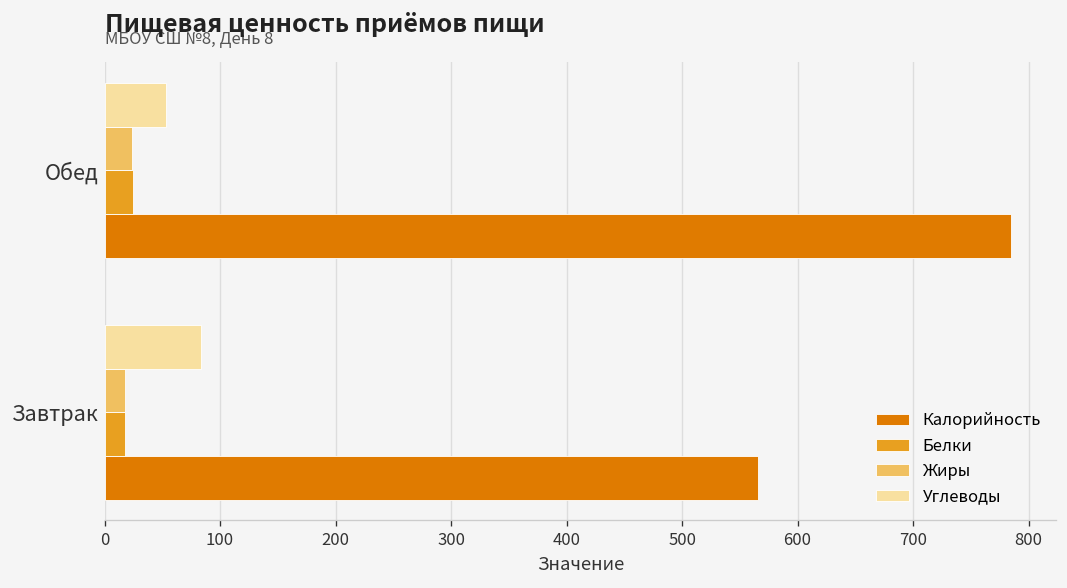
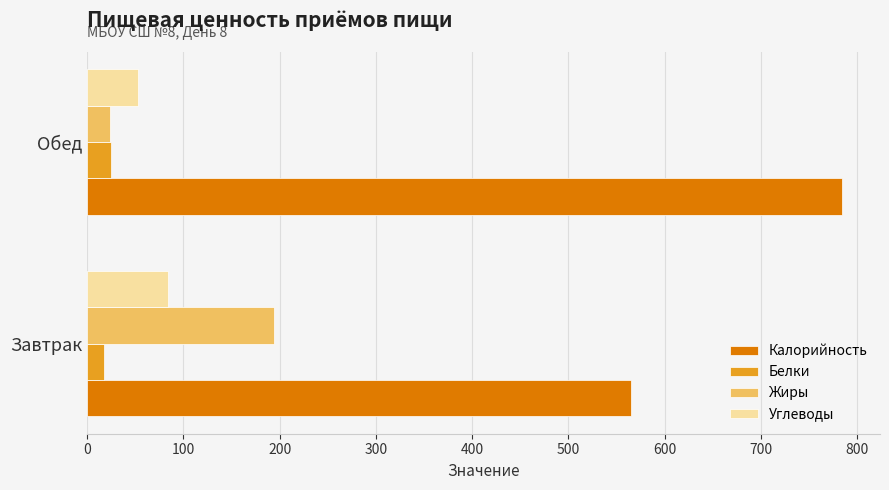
  {
    "Жиры": {
      "Обед": 20,
-     "Завтрак": 20
+     "Завтрак": 190
    },
    "Углеводы": {
      "Обед": 50,
      "Завтрак": 80
    }
  }
